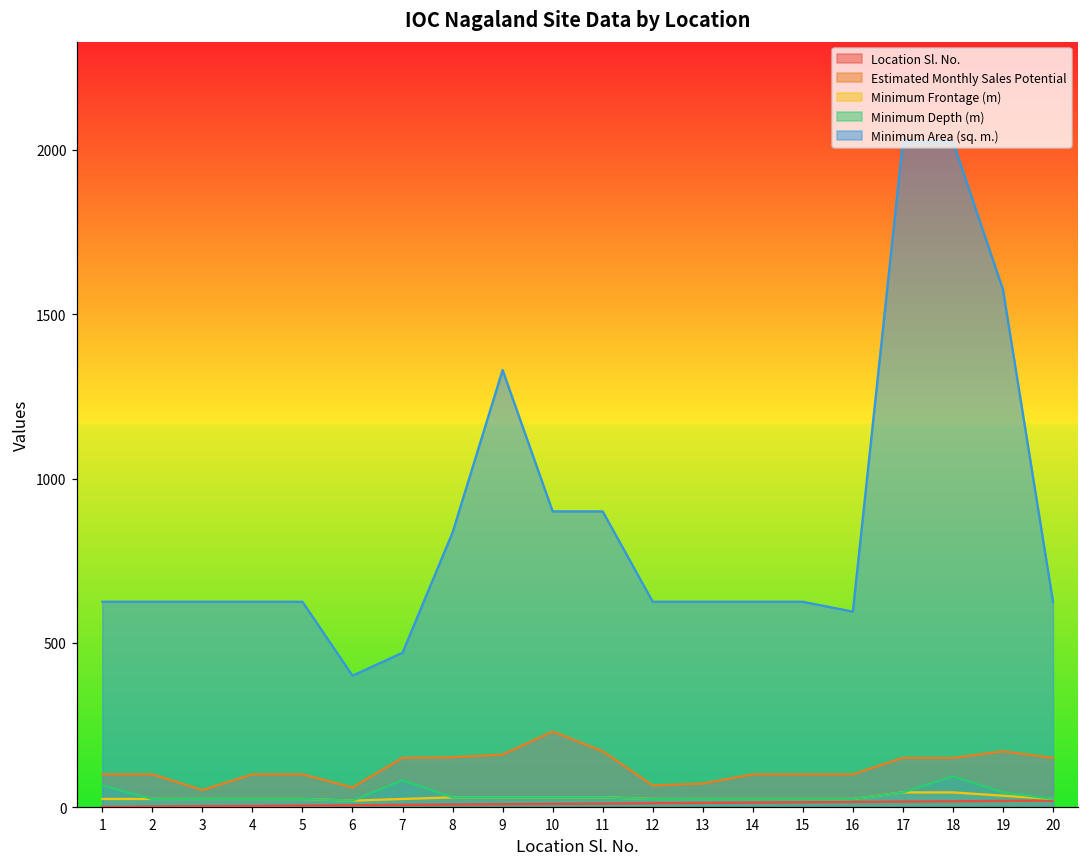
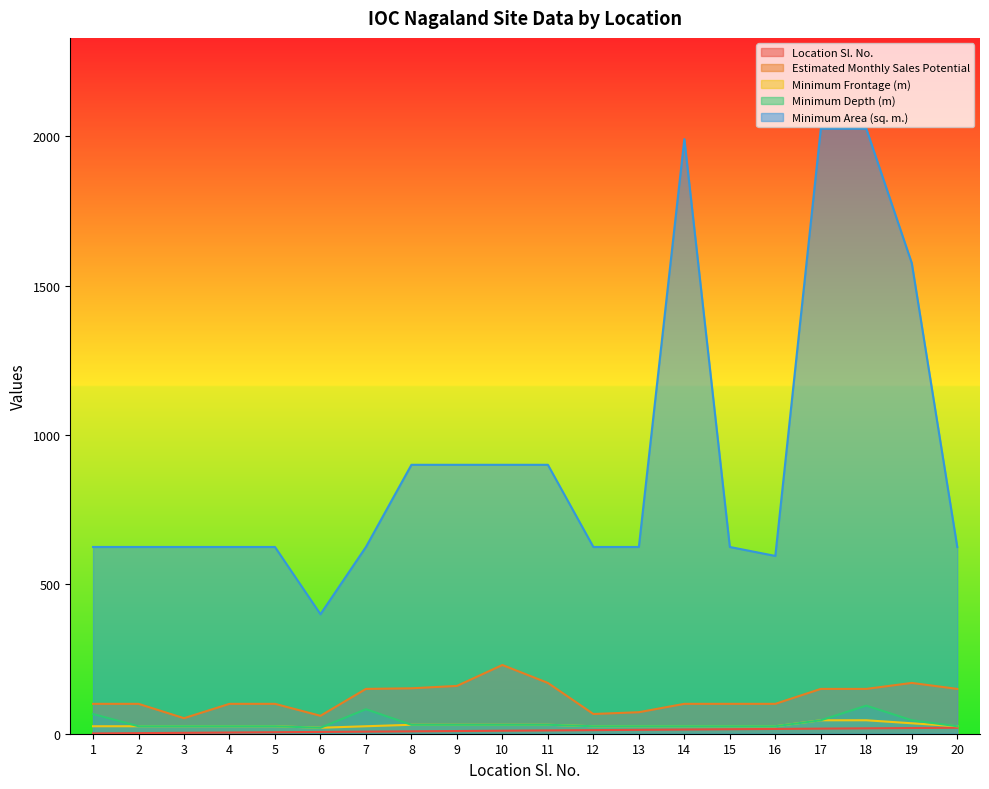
  {
    "Minimum Depth (m)": {
      "1": 70,
      "7": 80,
      "18": 90,
      "19": 50
    },
    "Minimum Area (sq. m.)": {
      "1": 630,
      "2": 630,
      "3": 630,
      "4": 630,
      "5": 630,
      "6": 400,
-     "7": 470,
-     "8": 840,
-     "9": 1330,
+     "7": 630,
+     "8": 900,
+     "9": 900,
      "10": 900,
      "11": 900,
      "12": 630,
      "13": 630,
-     "14": 630,
+     "14": 1990,
      "15": 630,
      "16": 600,
      "17": 2030,
      "18": 2030,
      "19": 1580,
      "20": 630
    }
  }
